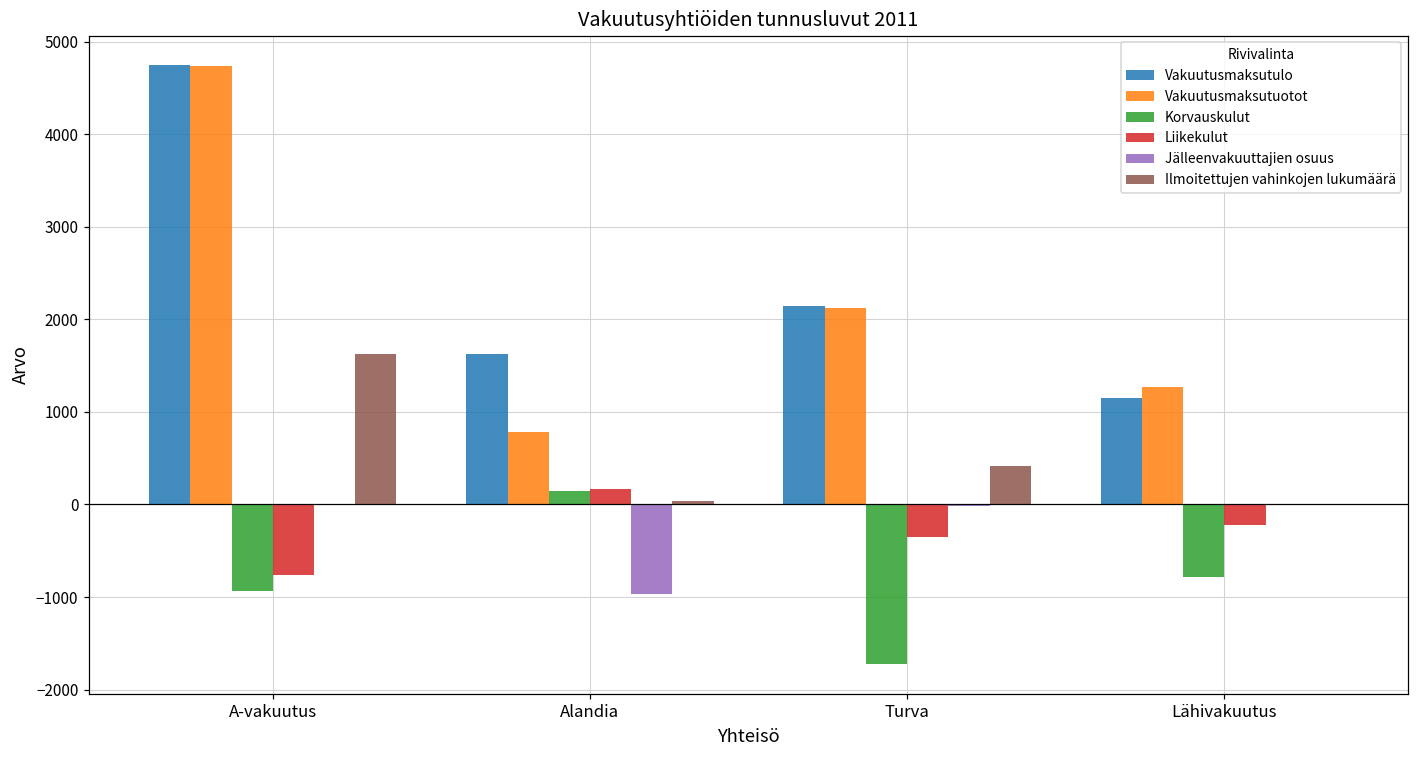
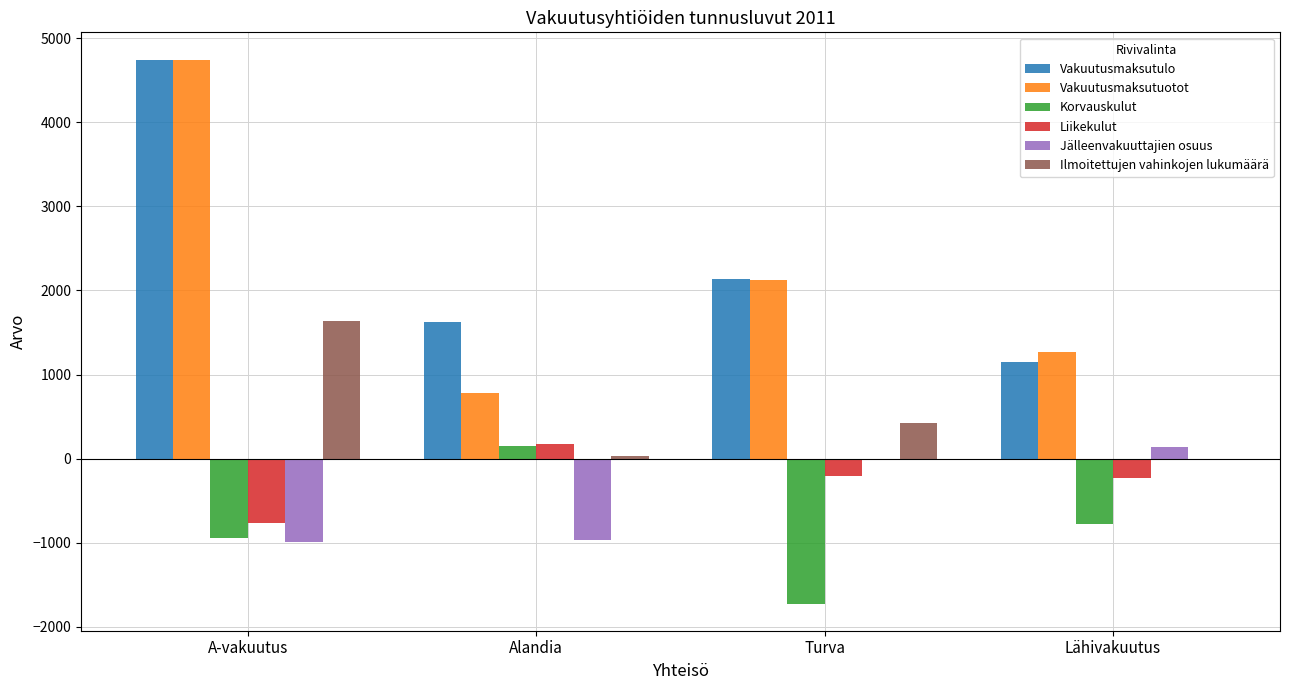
  {
    "Vakuutusmaksutulo": {
      "A-vakuutus": 4700,
      "Alandia": 1600,
      "Turva": 2100,
      "Lähivakuutus": 1200
    },
    "Vakuutusmaksutuotot": {
      "A-vakuutus": 4700,
      "Alandia": 800,
      "Turva": 2100,
      "Lähivakuutus": 1300
    },
    "Korvauskulut": {
      "A-vakuutus": -900,
      "Alandia": 100,
      "Turva": -1700,
      "Lähivakuutus": -800
    },
    "Liikekulut": {
      "A-vakuutus": -800,
      "Alandia": 200,
-     "Turva": -400,
+     "Turva": -200,
      "Lähivakuutus": -200
    },
    "Jälleenvakuuttajien osuus": {
-     "A-vakuutus": 0,
+     "A-vakuutus": -1000,
      "Alandia": -1000,
-     "Lähivakuutus": 0
+     "Lähivakuutus": 100
    },
    "Ilmoitettujen vahinkojen lukumäärä": {
      "A-vakuutus": 1600,
      "Alandia": 0,
      "Turva": 400,
      "Lähivakuutus": 0
    }
  }
